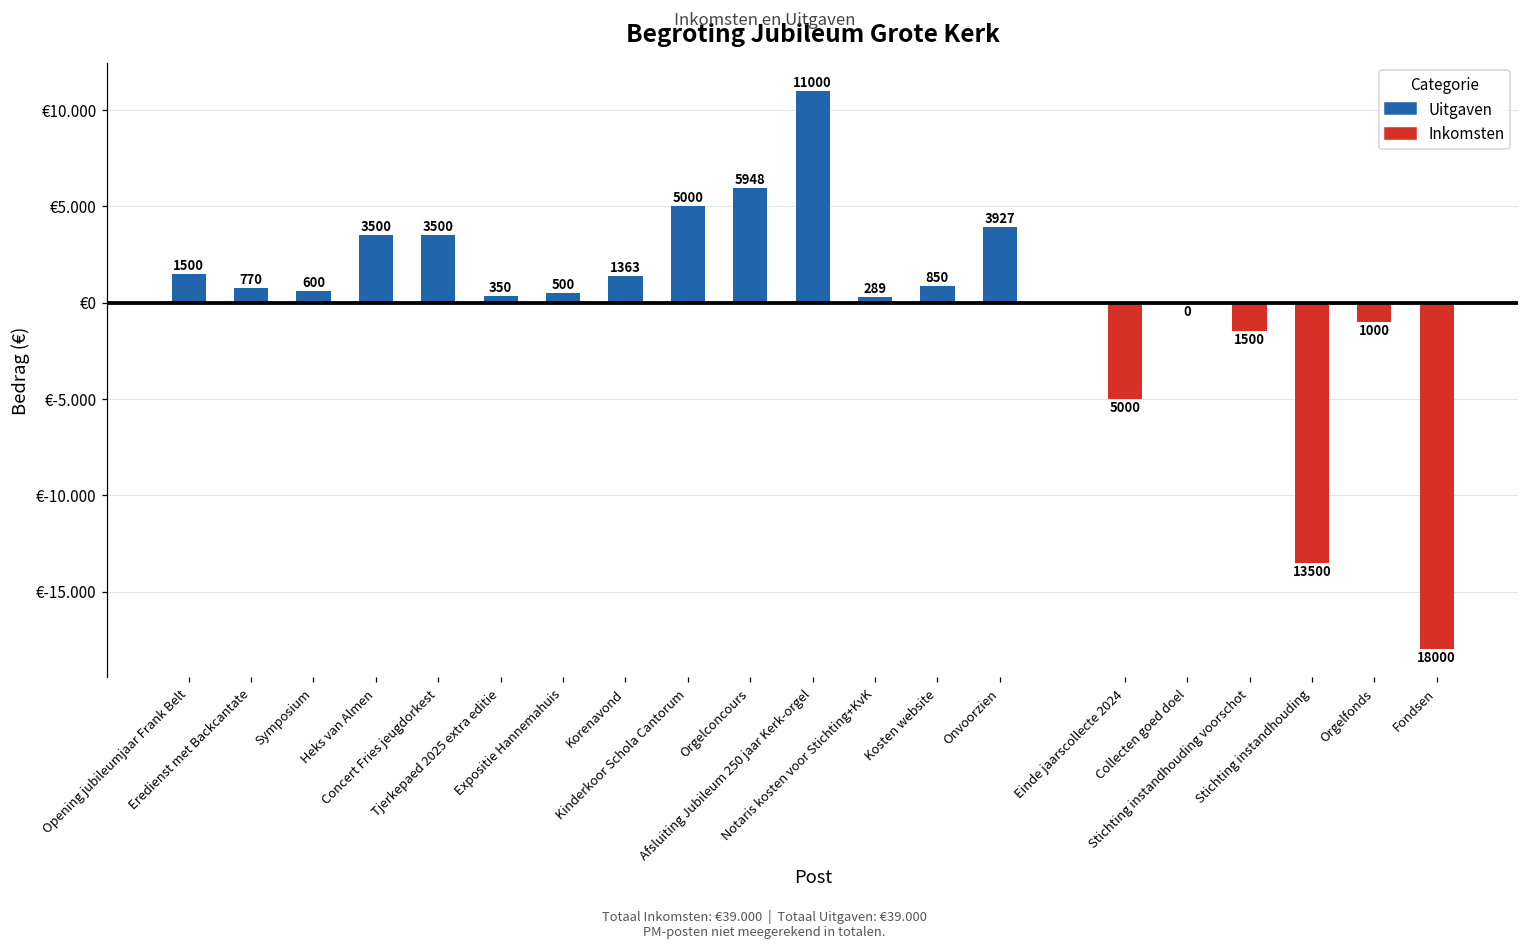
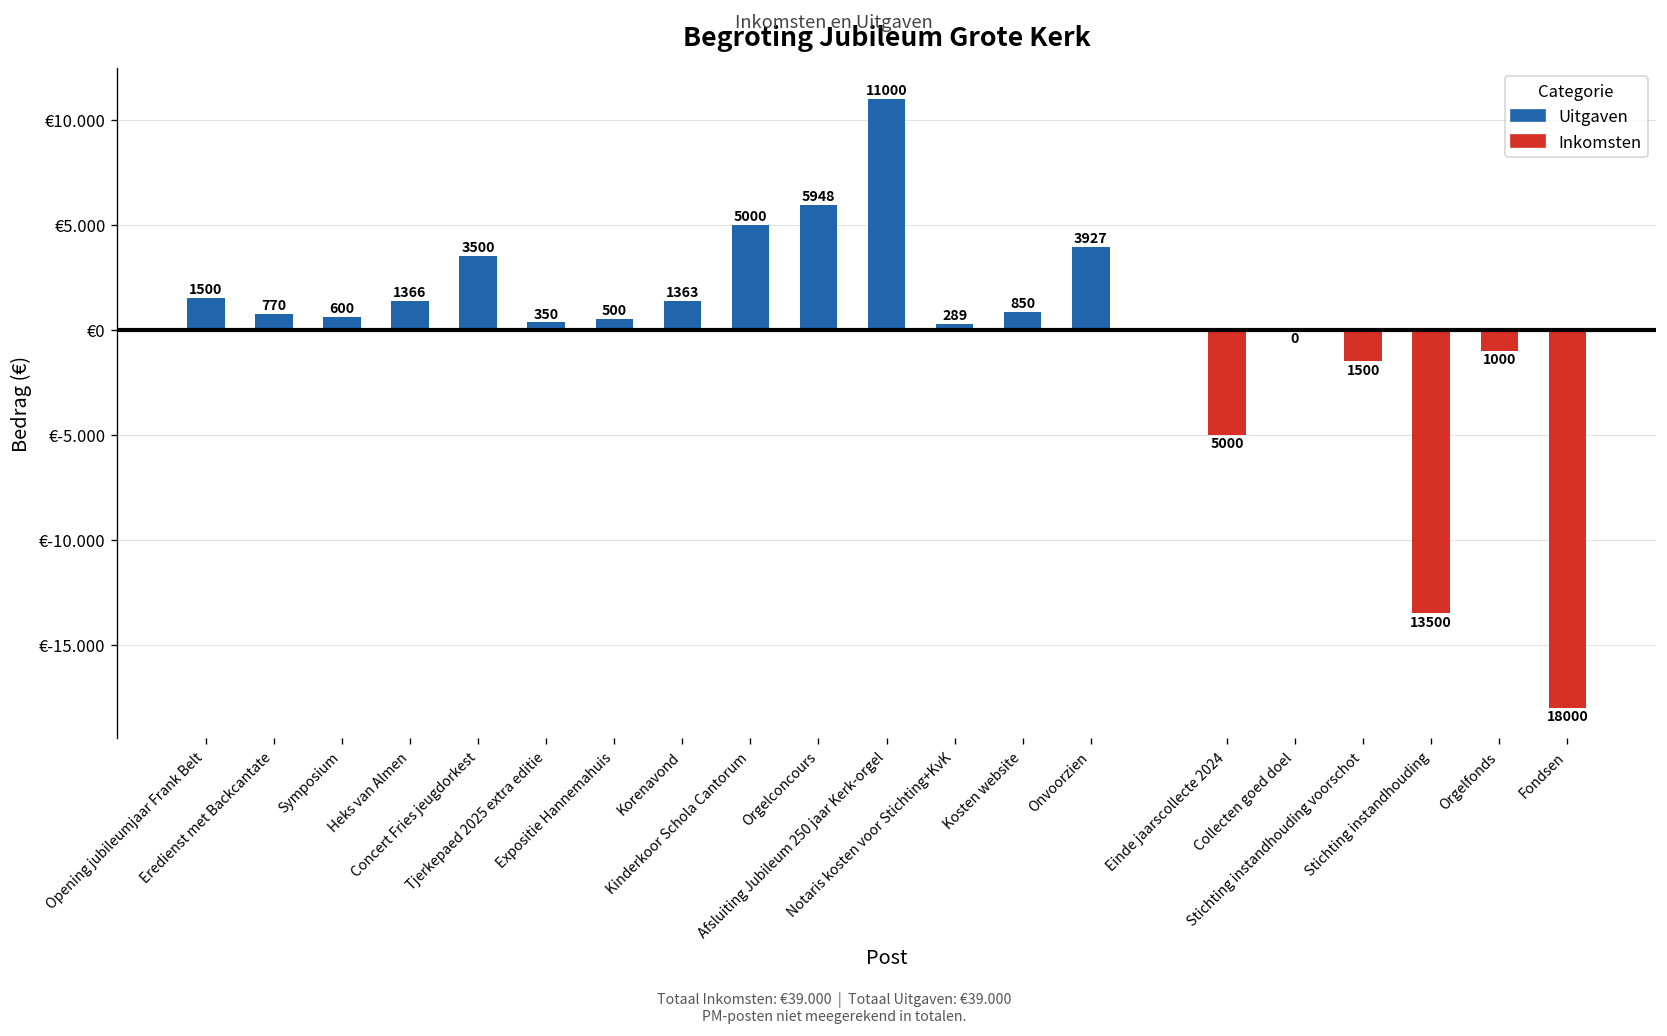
  {
    "Uitgaven": {
      "Opening jubileumjaar Frank Belt": 1500,
      "Eredienst met Backcantate": 770,
      "Symposium": 600,
-     "Heks van Almen": 3500,
+     "Heks van Almen": 1366,
      "Concert Fries jeugdorkest": 3500,
      "Tjerkepaed 2025 extra editie": 350,
      "Expositie Hannemahuis": 500,
      "Korenavond": 1363,
      "Kinderkoor Schola Cantorum": 5000,
      "Orgelconcours": 5948,
      "Afsluiting Jubileum 250 jaar Kerk-orgel": 11000,
      "Kosten website": 850
    }
  }
